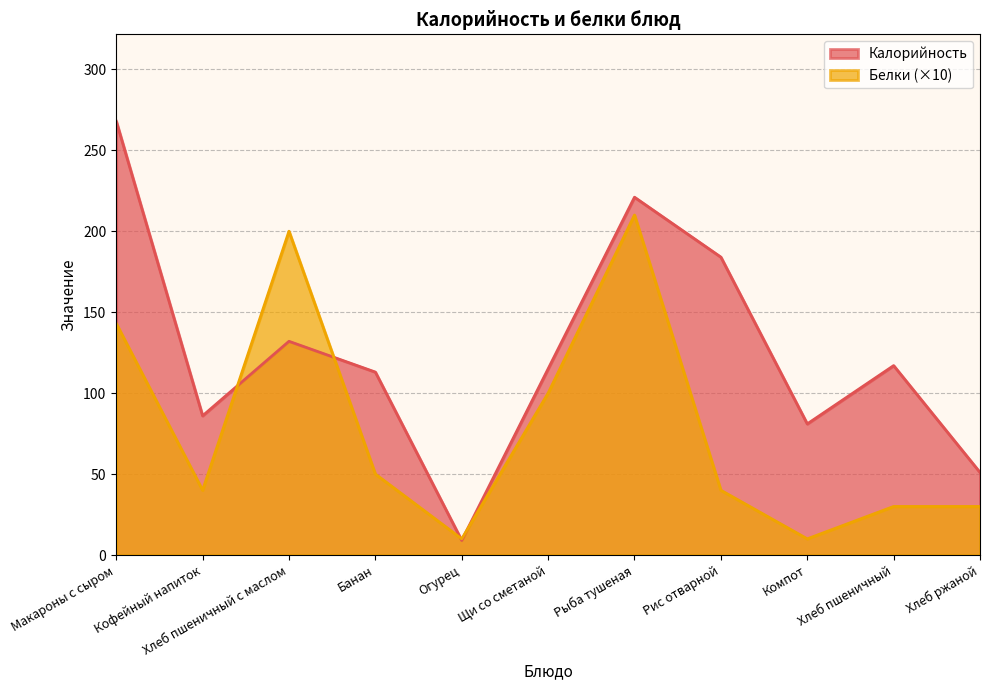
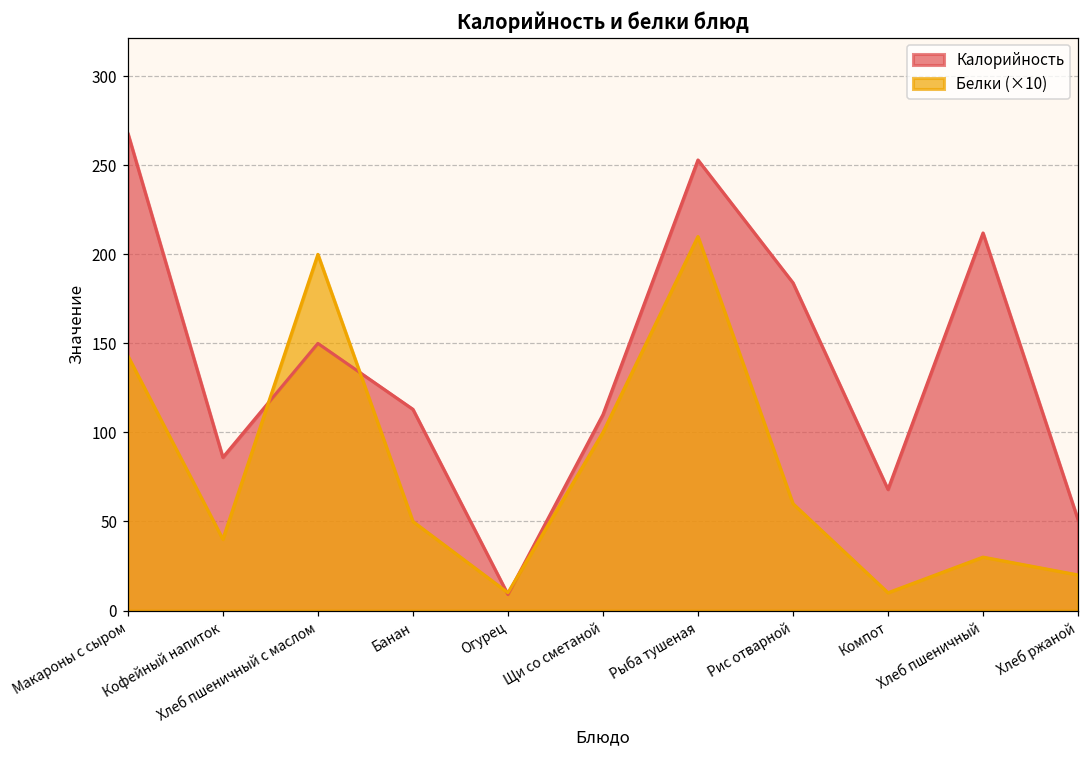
  {
    "Калорийность": {
      "Макароны с сыром": 268,
      "Кофейный напиток": 86,
-     "Хлеб пшеничный с маслом": 132,
+     "Хлеб пшеничный с маслом": 150,
      "Банан": 113,
-     "Щи со сметаной": 115,
-     "Рыба тушеная": 221,
+     "Щи со сметаной": 110,
+     "Рыба тушеная": 253,
      "Рис отварной": 184,
-     "Компот": 81,
-     "Хлеб пшеничный": 117,
+     "Компот": 68,
+     "Хлеб пшеничный": 212,
      "Хлеб ржаной": 51
    },
    "Белки (×10)": {
      "Макароны с сыром": 143,
      "Кофейный напиток": 40,
      "Хлеб пшеничный с маслом": 200,
      "Банан": 50,
      "Щи со сметаной": 100,
      "Рыба тушеная": 210,
-     "Рис отварной": 40,
+     "Рис отварной": 60,
      "Компот": 10,
      "Хлеб пшеничный": 30,
-     "Хлеб ржаной": 30
+     "Хлеб ржаной": 20
    }
  }
